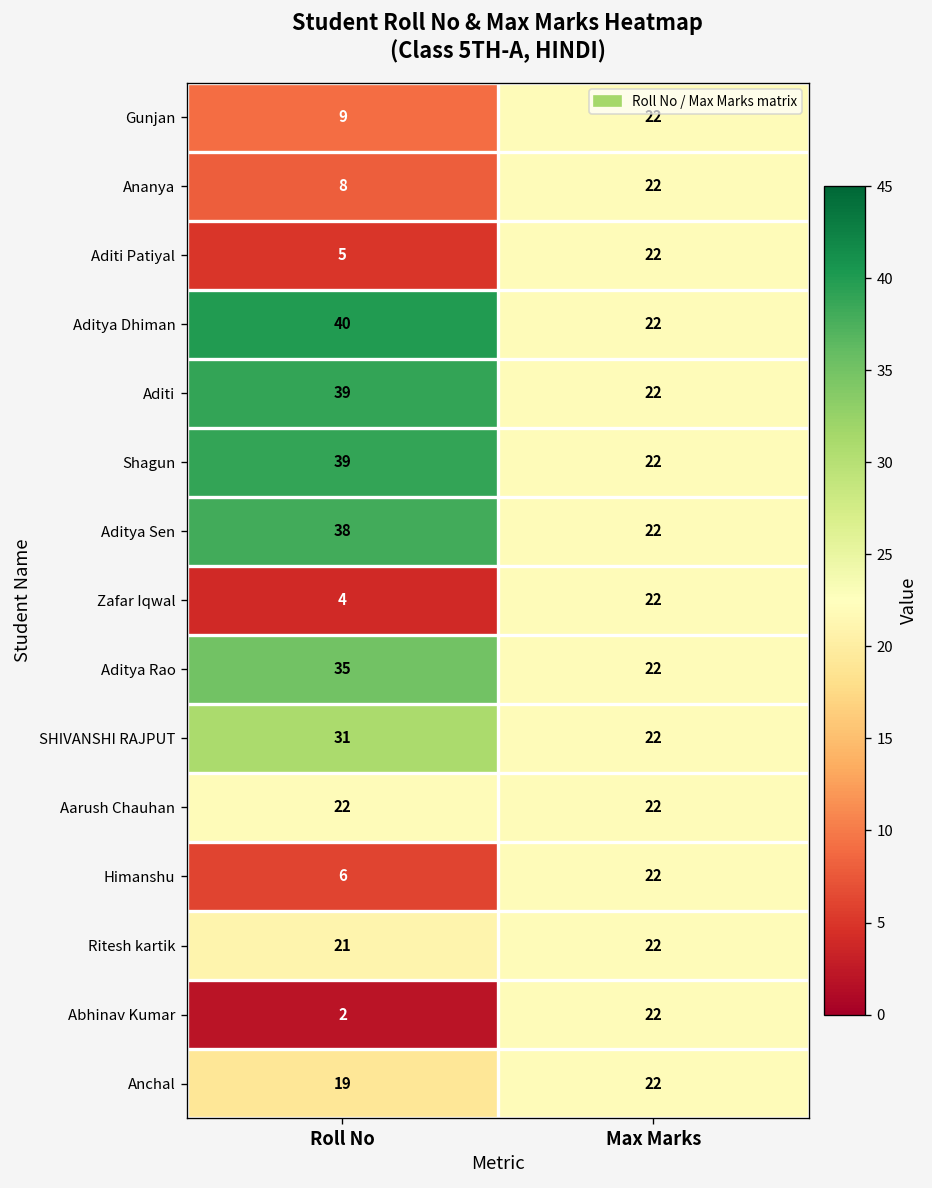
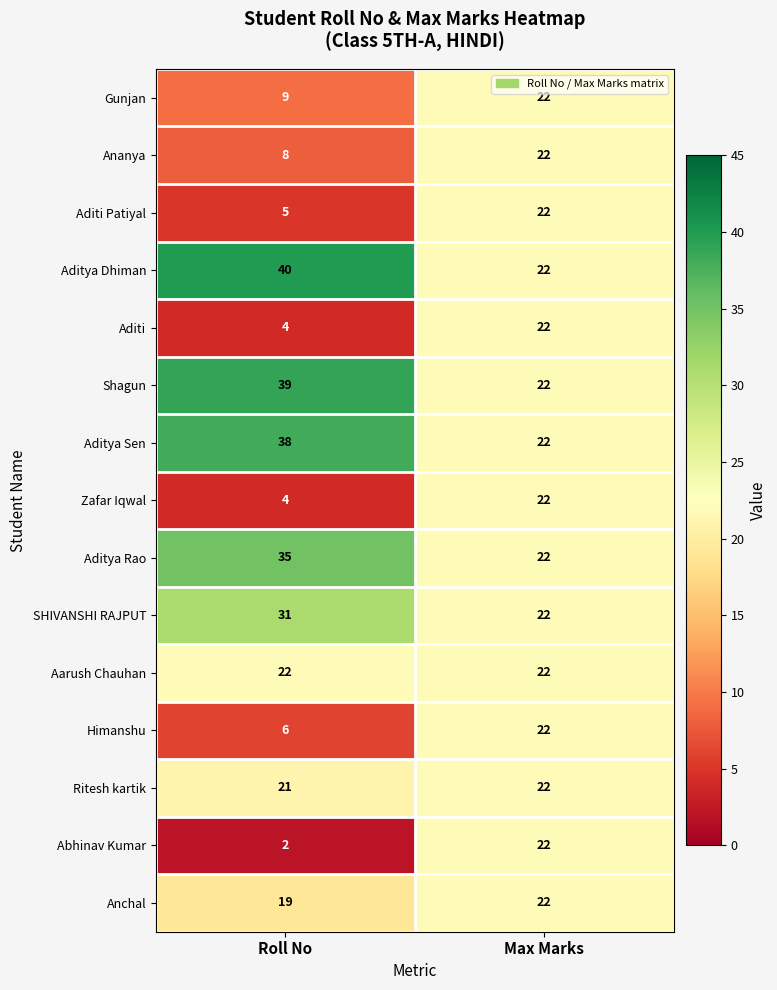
  {
    "Gunjan": {
      "Roll No": 9
    },
    "Ananya": {
      "Roll No": 8,
      "Max Marks": 22
    },
    "Aditi Patiyal": {
      "Roll No": 5,
      "Max Marks": 22
    },
    "Aditya Dhiman": {
      "Roll No": 40,
      "Max Marks": 22
    },
    "Aditi": {
-     "Roll No": 39,
+     "Roll No": 4,
      "Max Marks": 22
    },
    "Shagun": {
      "Roll No": 39,
      "Max Marks": 22
    },
    "Aditya Sen": {
      "Roll No": 38,
      "Max Marks": 22
    },
    "Zafar Iqwal": {
      "Roll No": 4,
      "Max Marks": 22
    },
    "Aditya Rao": {
      "Roll No": 35,
      "Max Marks": 22
    },
    "SHIVANSHI RAJPUT": {
      "Roll No": 31,
      "Max Marks": 22
    },
    "Aarush Chauhan": {
      "Roll No": 22,
      "Max Marks": 22
    },
    "Himanshu": {
      "Roll No": 6,
      "Max Marks": 22
    },
    "Ritesh kartik": {
      "Roll No": 21,
      "Max Marks": 22
    },
    "Abhinav Kumar": {
      "Roll No": 2,
      "Max Marks": 22
    },
    "Anchal": {
      "Roll No": 19,
      "Max Marks": 22
    }
  }
